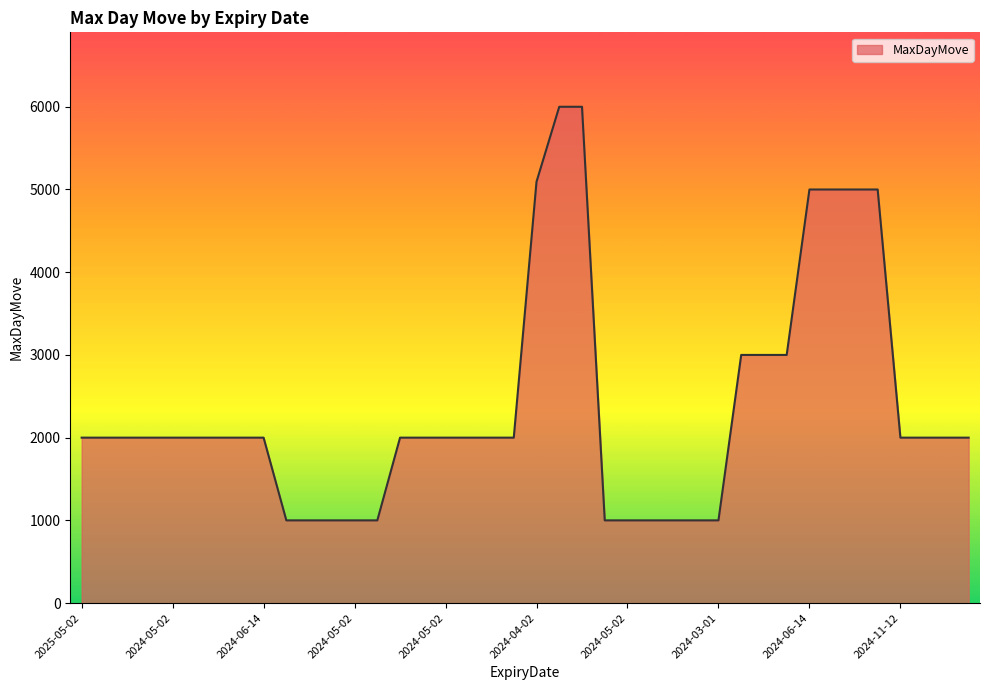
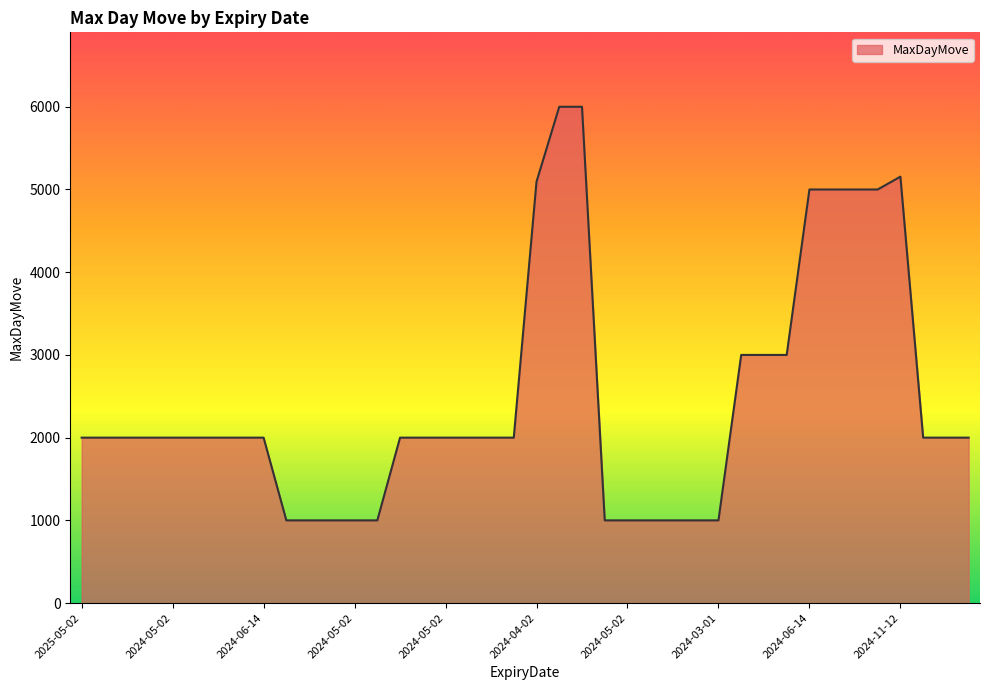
  {
    "2025-05-02": 2000,
    "2024-04-02": 5100,
-   "2024-11-12": 2000
+   "2024-11-12": 5200
  }
